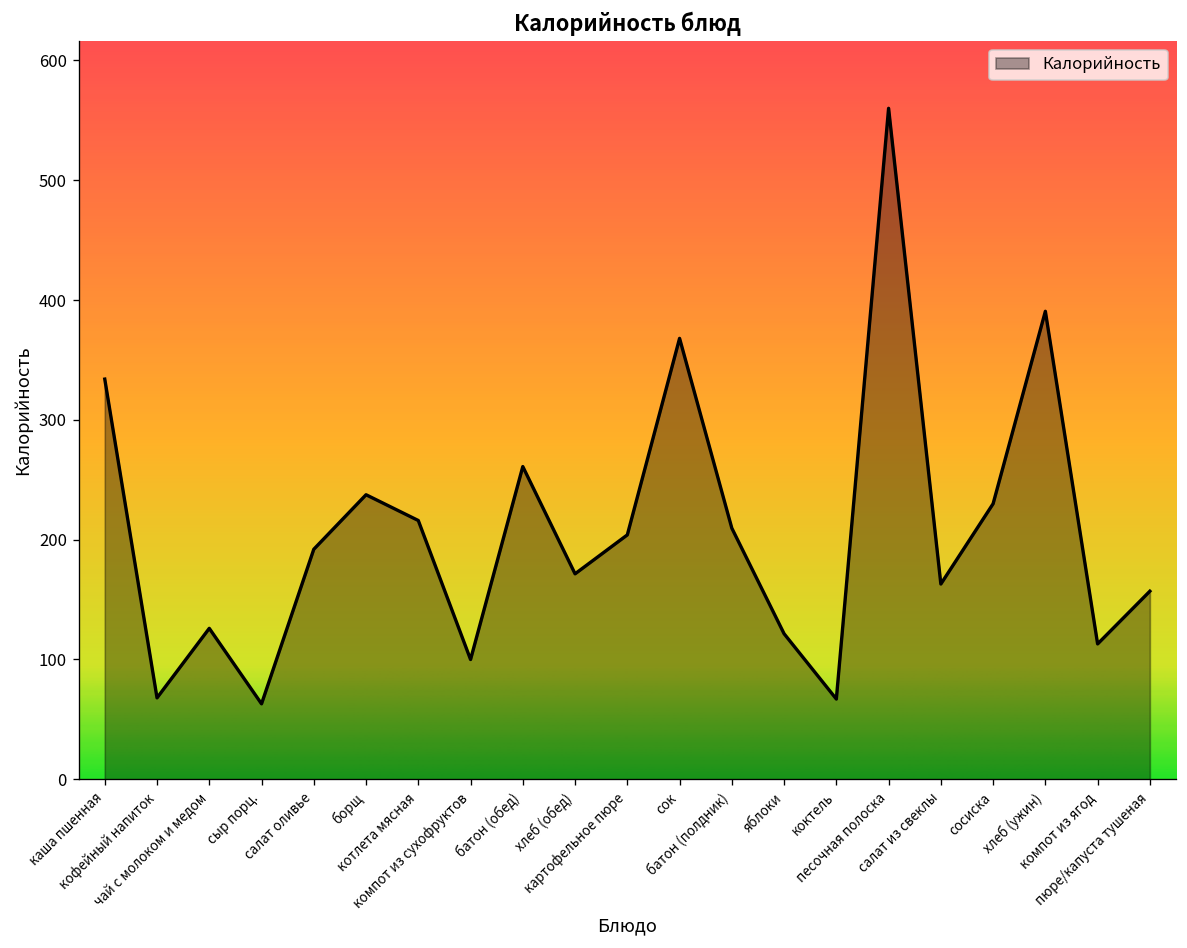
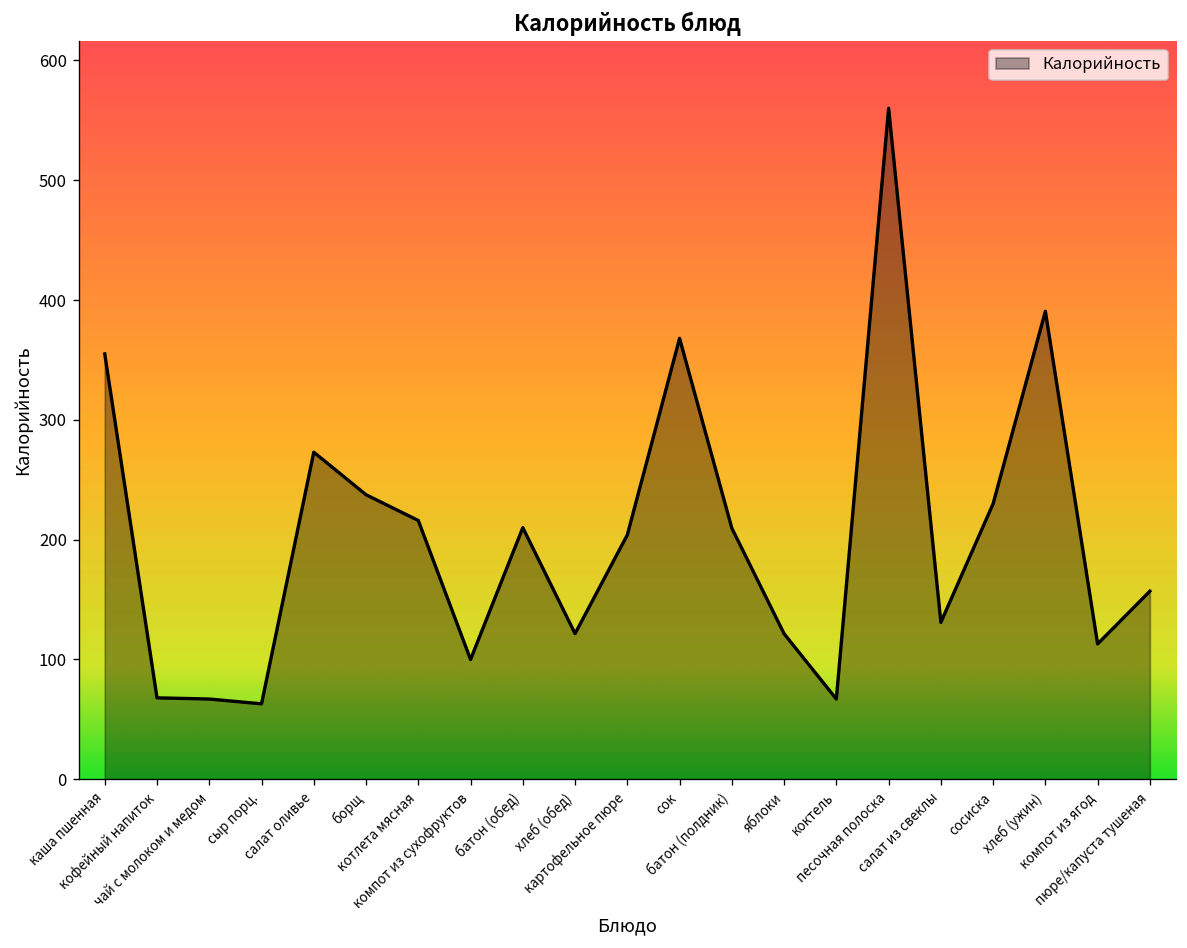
  {
-   "каша пшенная": 330,
+   "каша пшенная": 360,
    "кофейный напиток": 70,
-   "чай с молоком и медом": 130,
+   "чай с молоком и медом": 70,
    "сыр порц.": 60,
-   "салат оливье": 190,
+   "салат оливье": 270,
    "борщ": 240,
    "котлета мясная": 220,
    "компот из сухофруктов": 100,
-   "батон (обед)": 260,
-   "хлеб (обед)": 170,
+   "батон (обед)": 210,
+   "хлеб (обед)": 120,
    "картофельное пюре": 200,
    "сок": 370,
    "батон (полдник)": 210,
    "яблоки": 120,
    "коктель": 70,
    "песочная полоска": 560,
-   "салат из свеклы": 160,
+   "салат из свеклы": 130,
    "сосиска": 230,
    "хлеб (ужин)": 390,
    "компот из ягод": 110,
    "пюре/капуста тушеная": 160
  }
